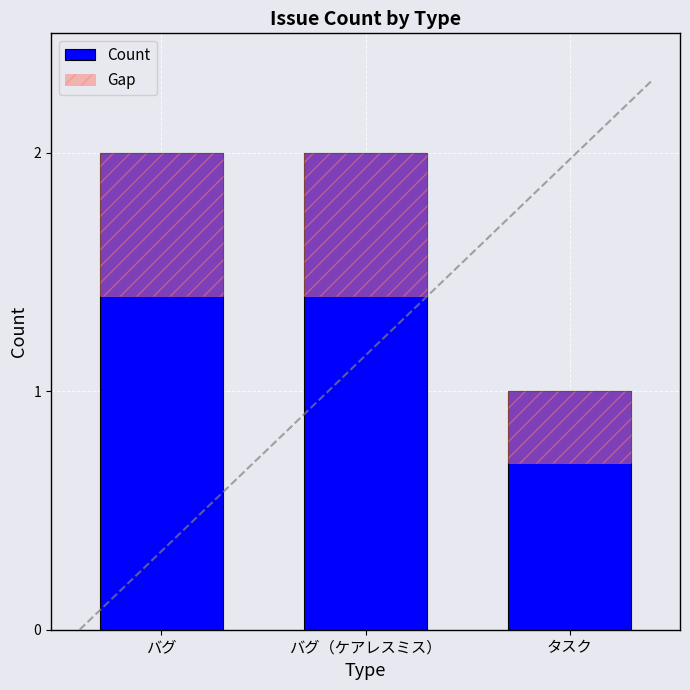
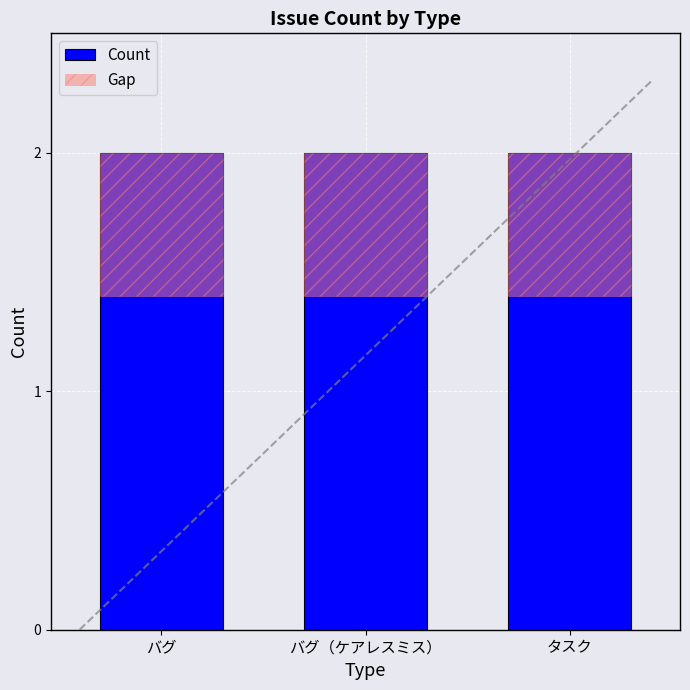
  {
    "Count": {
      "バグ": 2,
      "バグ（ケアレスミス）": 2,
-     "タスク": 1
+     "タスク": 2
    }
  }
